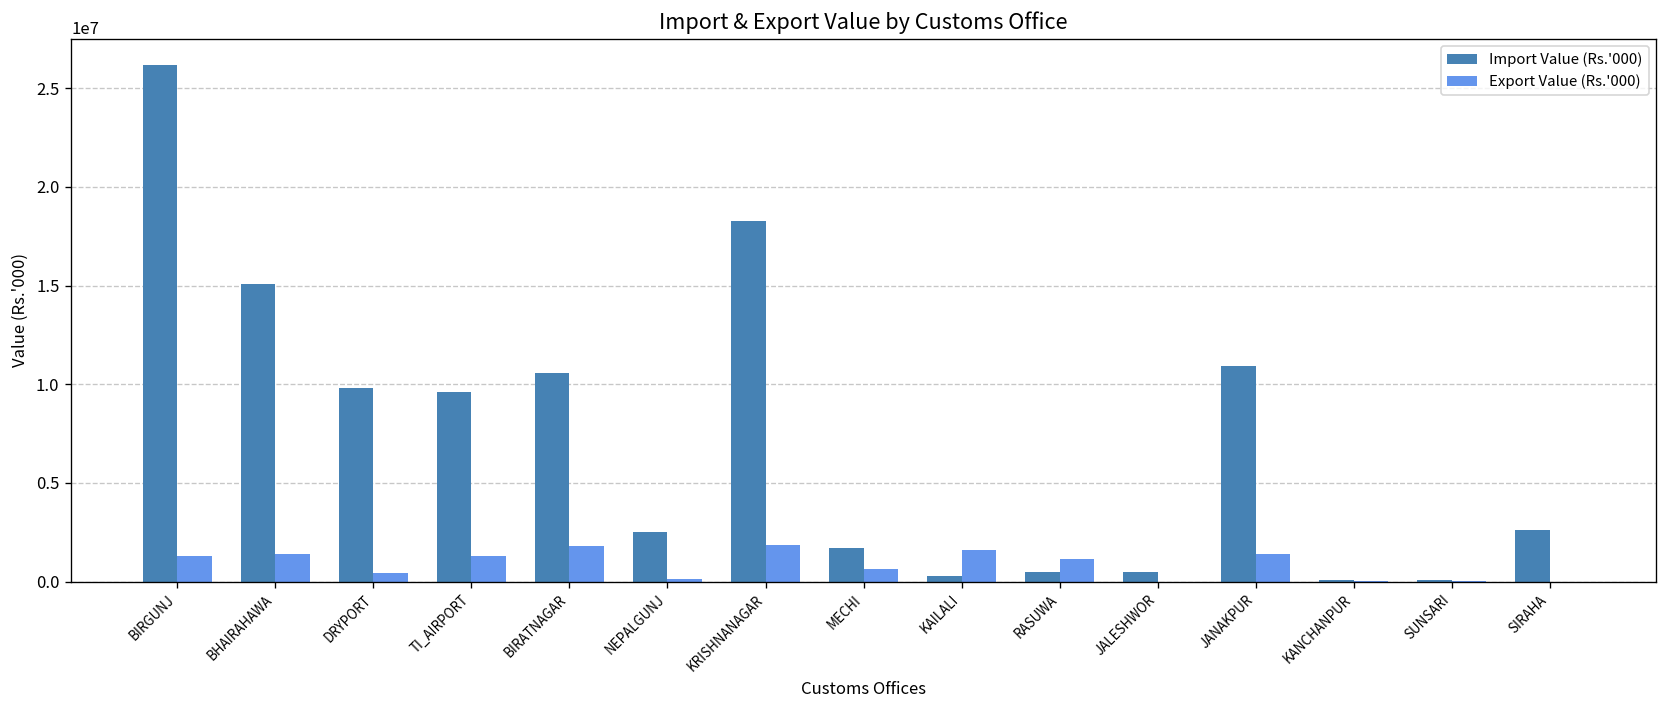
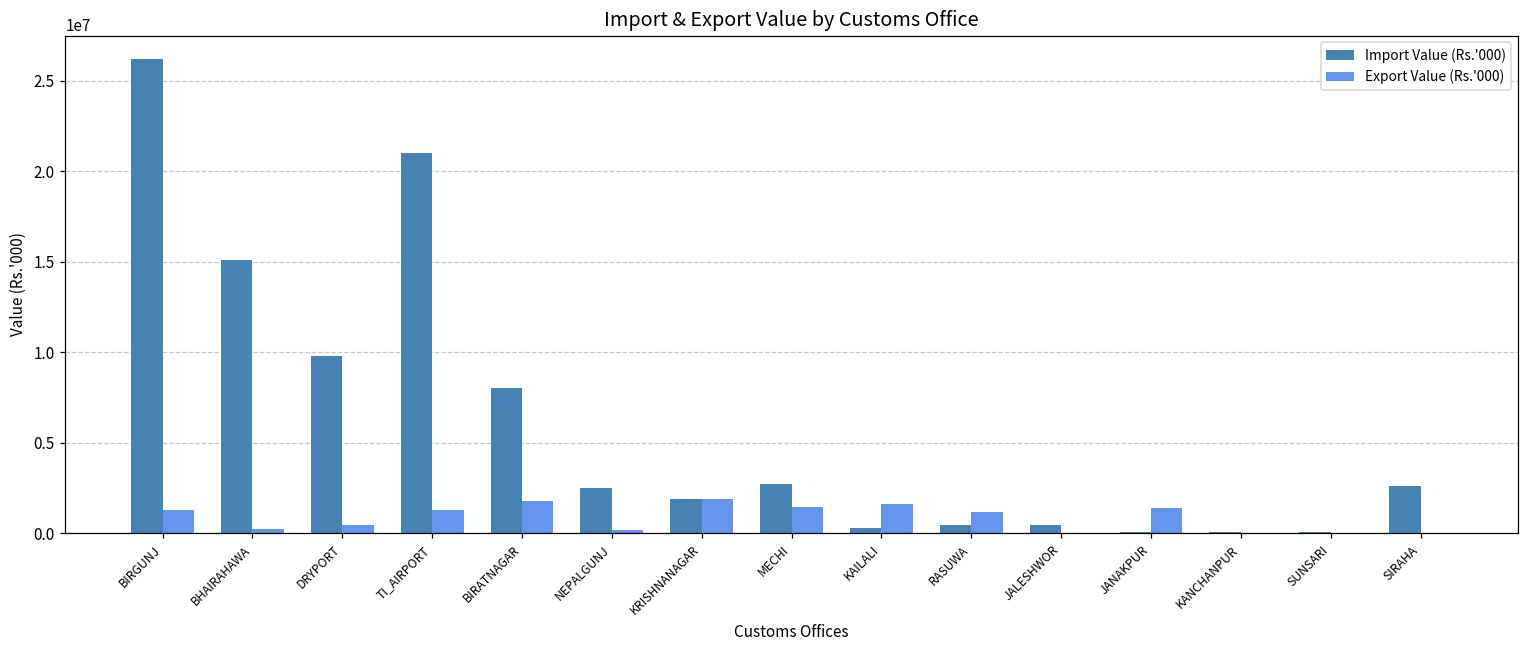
  {
    "Import Value (Rs.'000)": {
      "BIRGUNJ": 26200000,
      "BHAIRAHAWA": 15100000,
      "DRYPORT": 9800000,
-     "TI_AIRPORT": 9600000,
-     "BIRATNAGAR": 10600000,
+     "TI_AIRPORT": 21000000,
+     "BIRATNAGAR": 8000000,
      "NEPALGUNJ": 2500000,
-     "KRISHNANAGAR": 18300000,
-     "MECHI": 1700000,
+     "KRISHNANAGAR": 1900000,
+     "MECHI": 2700000,
      "KAILALI": 300000,
      "RASUWA": 500000,
      "JALESHWOR": 500000,
-     "JANAKPUR": 10900000,
+     "JANAKPUR": 100000,
      "SIRAHA": 2600000
    },
    "Export Value (Rs.'000)": {
      "BIRGUNJ": 1300000,
-     "BHAIRAHAWA": 1400000,
+     "BHAIRAHAWA": 200000,
      "DRYPORT": 400000,
      "TI_AIRPORT": 1300000,
      "BIRATNAGAR": 1800000,
      "KRISHNANAGAR": 1900000,
-     "MECHI": 600000,
+     "MECHI": 1500000,
      "KAILALI": 1600000,
      "RASUWA": 1100000,
      "JALESHWOR": 0,
      "JANAKPUR": 1400000,
      "SIRAHA": 0
    }
  }
